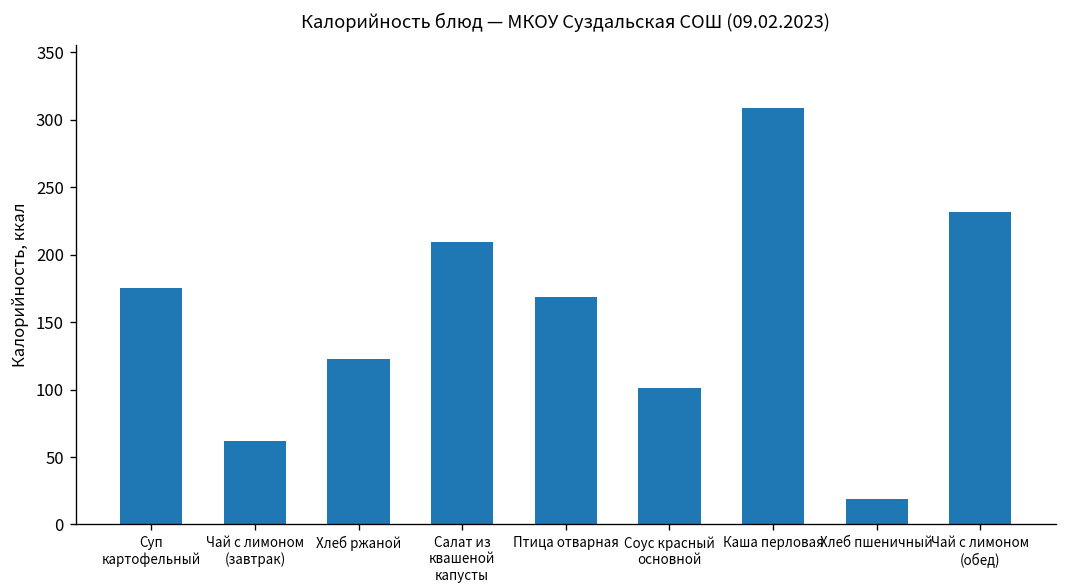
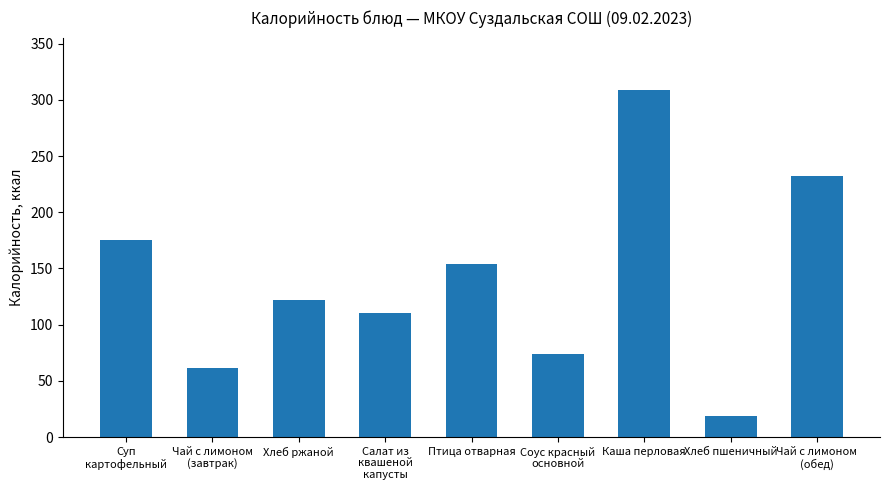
  {
    "Суп картофельный": 175,
    "Чай с лимоном (завтрак)": 62,
    "Хлеб ржаной": 122,
-   "Салат из квашеной капусты": 210,
-   "Птица отварная": 169,
-   "Соус красный основной": 102,
+   "Салат из квашеной капусты": 111,
+   "Птица отварная": 154,
+   "Соус красный основной": 74,
    "Каша перловая": 309,
    "Хлеб пшеничный": 19,
    "Чай с лимоном (обед)": 232
  }
